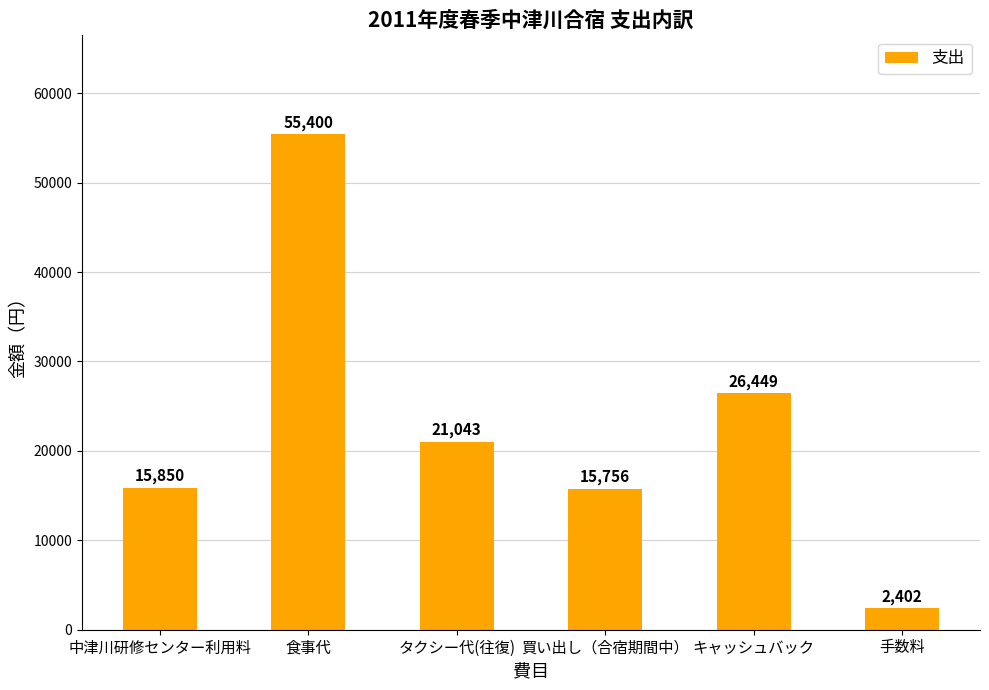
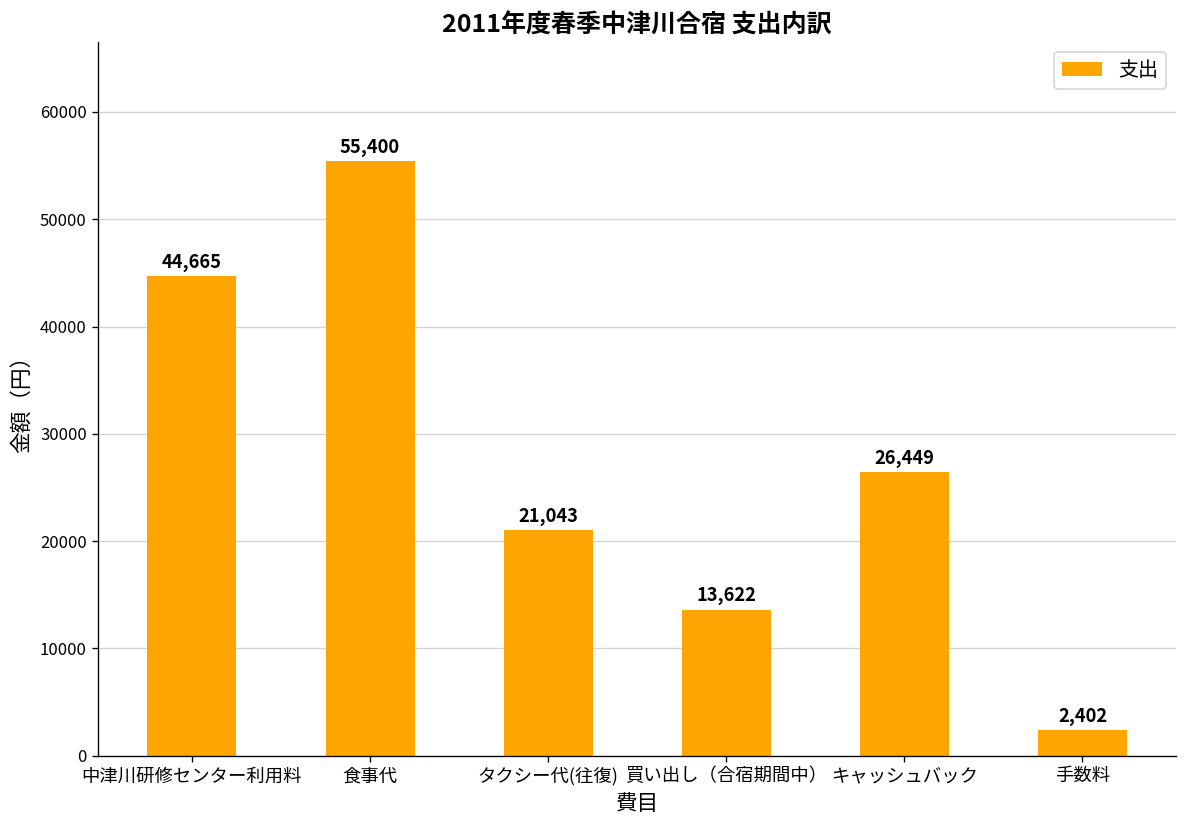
  {
-   "中津川研修センター利用料": "15,850",
+   "中津川研修センター利用料": "44,665",
    "食事代": "55,400",
    "タクシー代(往復)": "21,043",
-   "買い出し（合宿期間中）": "15,756",
+   "買い出し（合宿期間中）": "13,622",
    "キャッシュバック": "26,449",
    "手数料": "2,402"
  }
